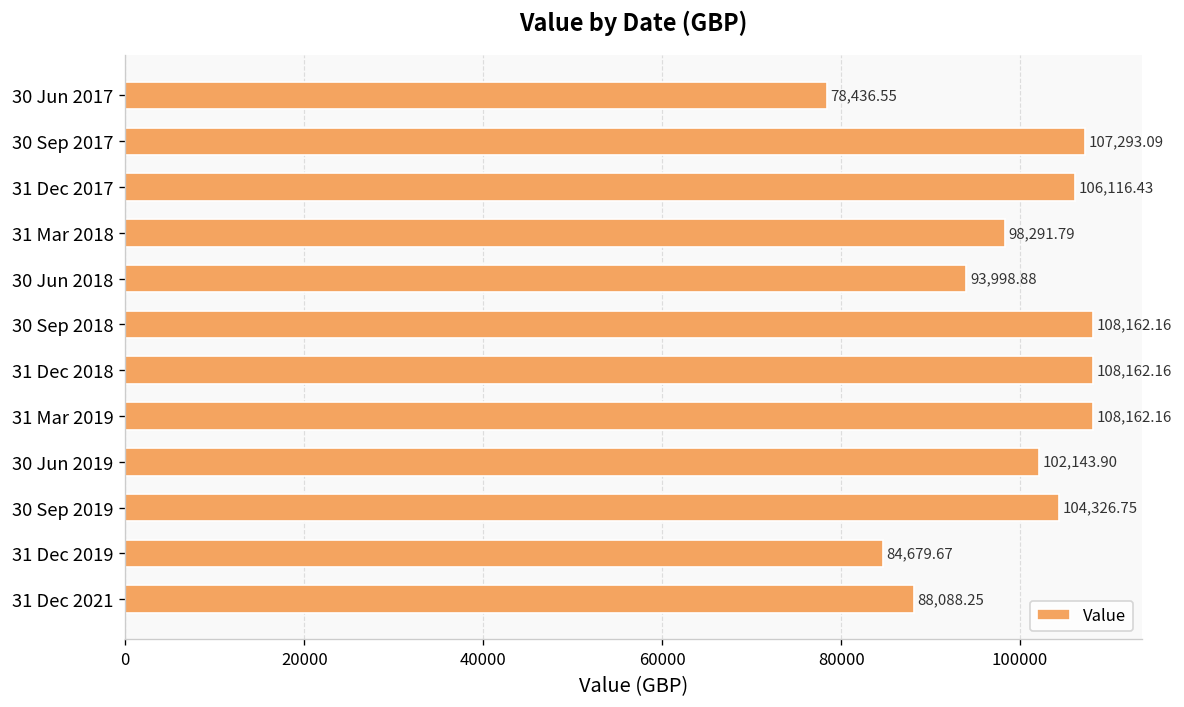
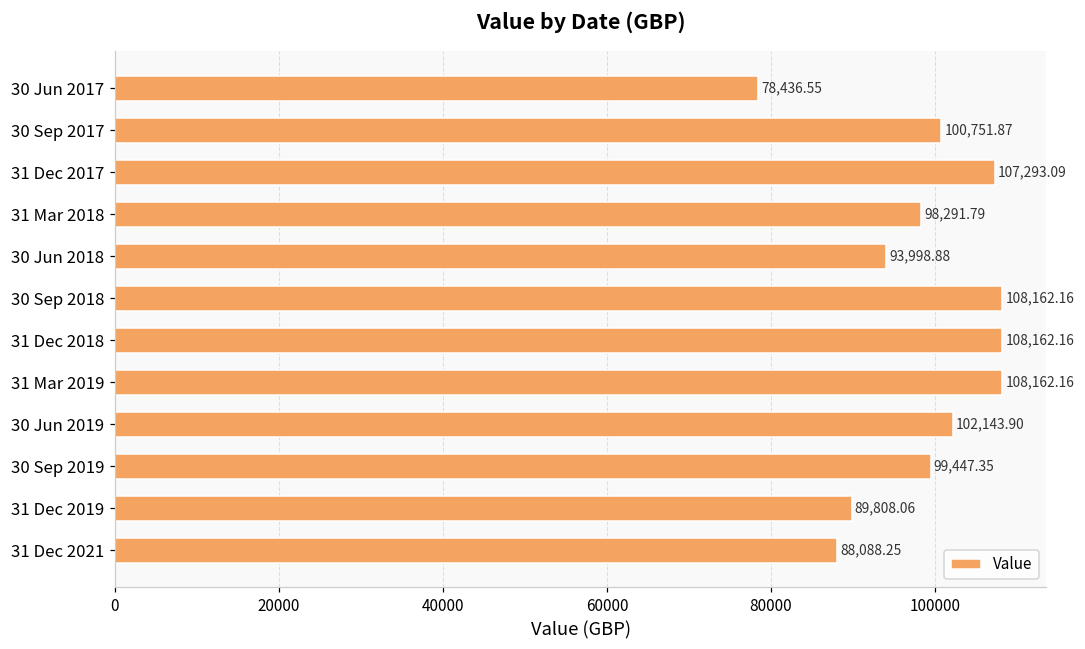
  {
    "30 Jun 2017": "78,436.55",
-   "30 Sep 2017": "107,293.09",
-   "31 Dec 2017": "106,116.43",
+   "30 Sep 2017": "100,751.87",
+   "31 Dec 2017": "107,293.09",
    "31 Mar 2018": "98,291.79",
    "30 Jun 2018": "93,998.88",
    "30 Sep 2018": "108,162.16",
    "31 Dec 2018": "108,162.16",
    "31 Mar 2019": "108,162.16",
    "30 Jun 2019": "102,143.90",
-   "30 Sep 2019": "104,326.75",
-   "31 Dec 2019": "84,679.67",
+   "30 Sep 2019": "99,447.35",
+   "31 Dec 2019": "89,808.06",
    "31 Dec 2021": "88,088.25"
  }
